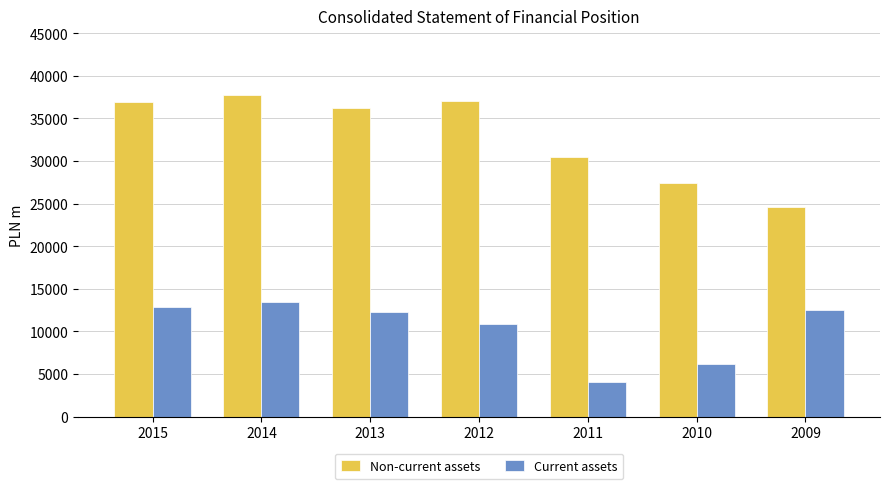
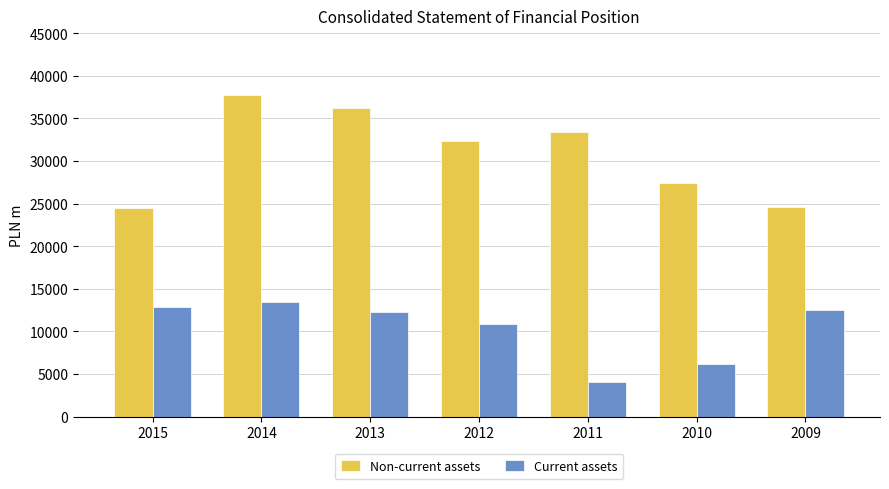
  {
    "Non-current assets": {
-     "2015": 37000,
+     "2015": 25000,
      "2014": 38000,
      "2013": 36000,
-     "2012": 37000,
-     "2011": 30000,
+     "2012": 32000,
+     "2011": 33000,
      "2010": 27000,
      "2009": 25000
    },
    "Current assets": {
      "2015": 13000,
      "2014": 13000,
      "2013": 12000,
      "2012": 11000,
      "2011": 4000,
      "2010": 6000,
      "2009": 13000
    }
  }
